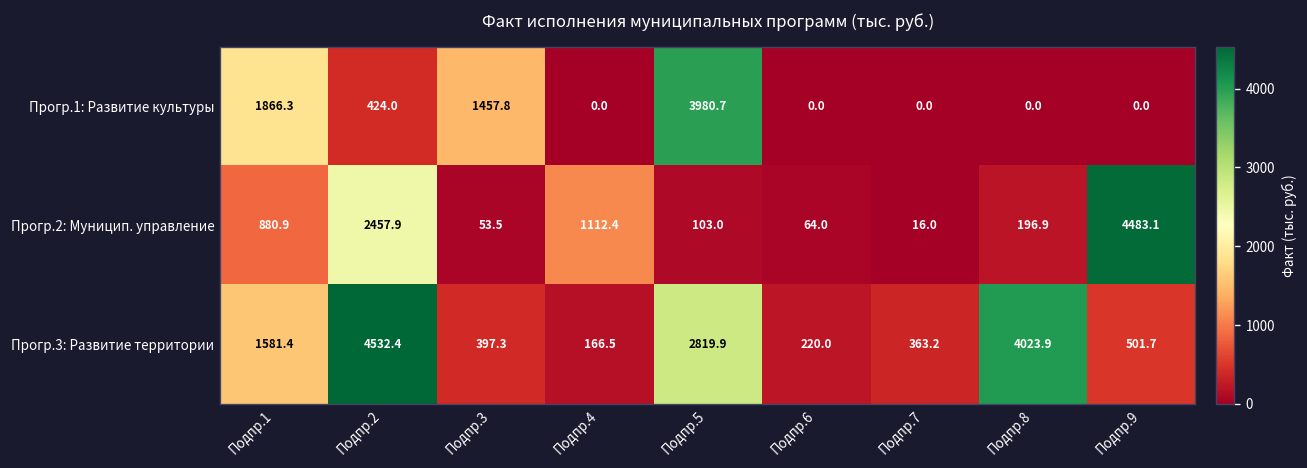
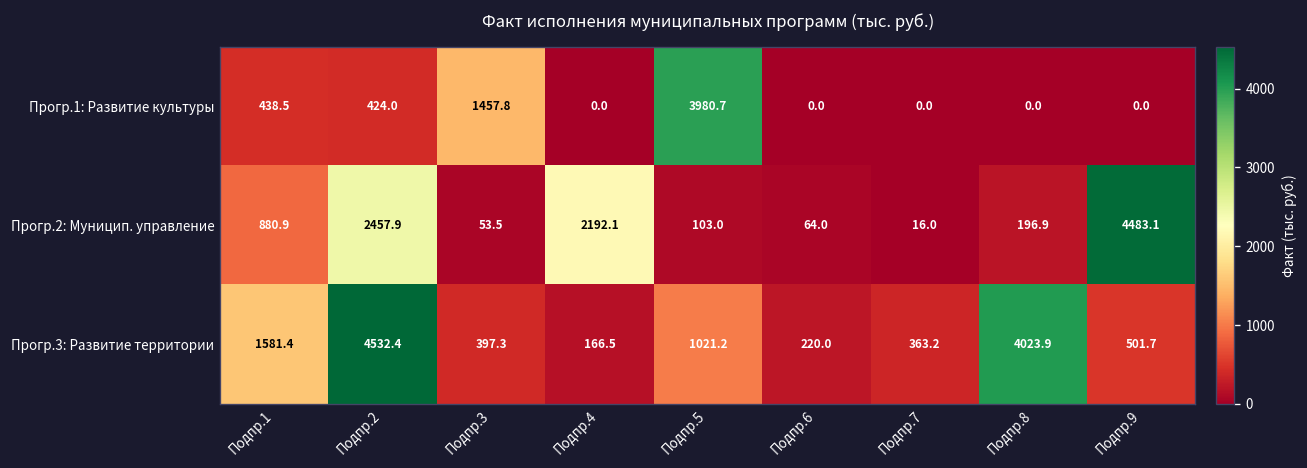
  {
    "Прогр.1: Развитие культуры": {
-     "Подпр.1": 1866.3,
+     "Подпр.1": 438.5,
      "Подпр.2": 424.0,
      "Подпр.3": 1457.8,
      "Подпр.4": 0.0,
      "Подпр.5": 3980.7,
      "Подпр.6": 0.0,
      "Подпр.7": 0.0,
      "Подпр.8": 0.0,
      "Подпр.9": 0.0
    },
    "Прогр.2: Муницип. управление": {
      "Подпр.1": 880.9,
      "Подпр.2": 2457.9,
      "Подпр.3": 53.5,
-     "Подпр.4": 1112.4,
+     "Подпр.4": 2192.1,
      "Подпр.5": 103.0,
      "Подпр.6": 64.0,
      "Подпр.7": 16.0,
      "Подпр.8": 196.9,
      "Подпр.9": 4483.1
    },
    "Прогр.3: Развитие территории": {
      "Подпр.1": 1581.4,
      "Подпр.2": 4532.4,
      "Подпр.3": 397.3,
      "Подпр.4": 166.5,
-     "Подпр.5": 2819.9,
+     "Подпр.5": 1021.2,
      "Подпр.6": 220.0,
      "Подпр.7": 363.2,
      "Подпр.8": 4023.9,
      "Подпр.9": 501.7
    }
  }
